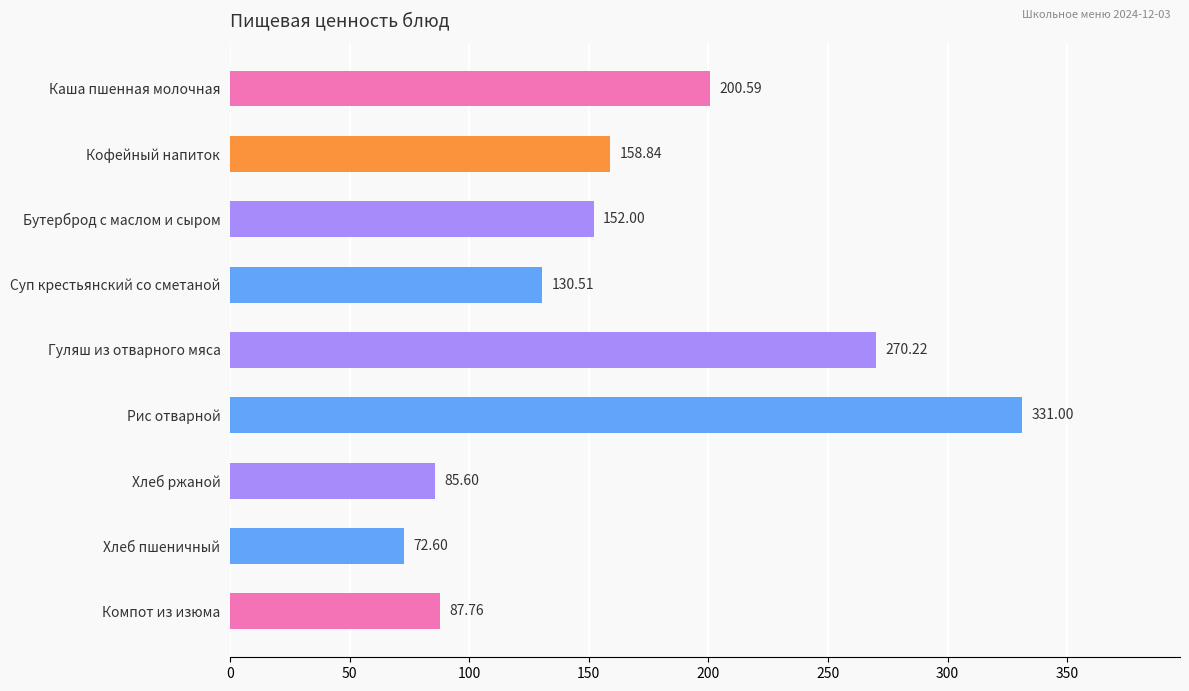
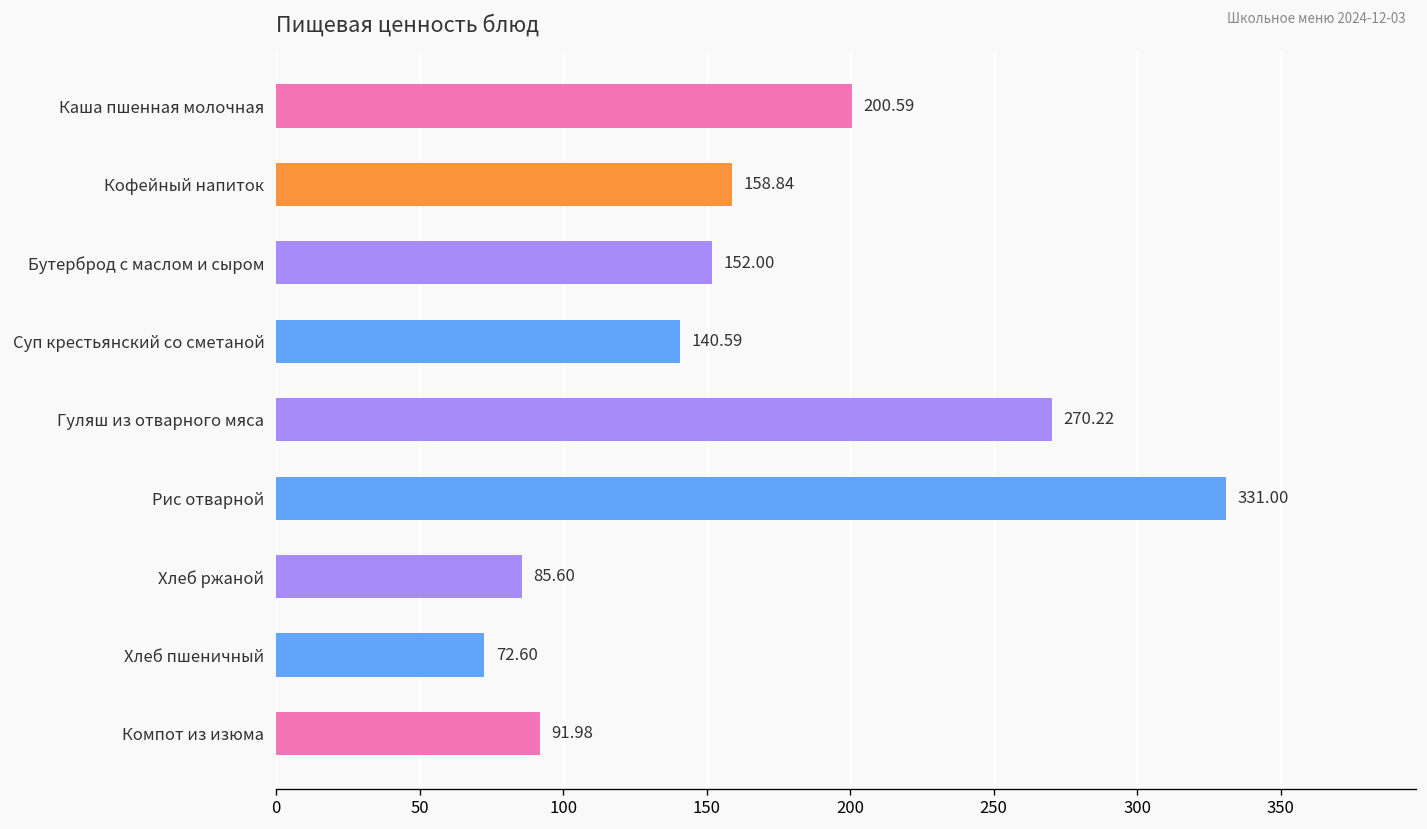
  {
    "Каша пшенная молочная": 200.59,
    "Кофейный напиток": 158.84,
    "Бутерброд с маслом и сыром": 152.00,
-   "Суп крестьянский со сметаной": 130.51,
+   "Суп крестьянский со сметаной": 140.59,
    "Гуляш из отварного мяса": 270.22,
    "Рис отварной": 331.00,
    "Хлеб ржаной": 85.60,
    "Хлеб пшеничный": 72.60,
-   "Компот из изюма": 87.76
+   "Компот из изюма": 91.98
  }
